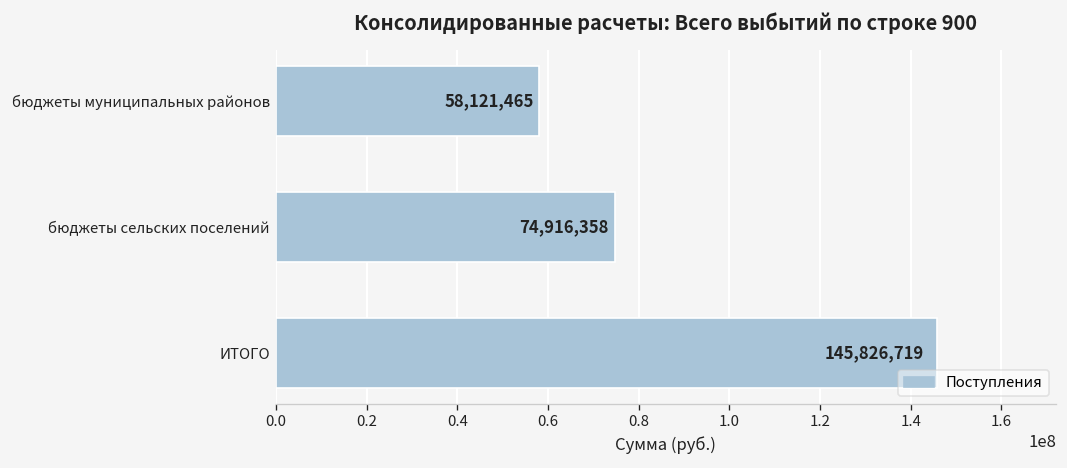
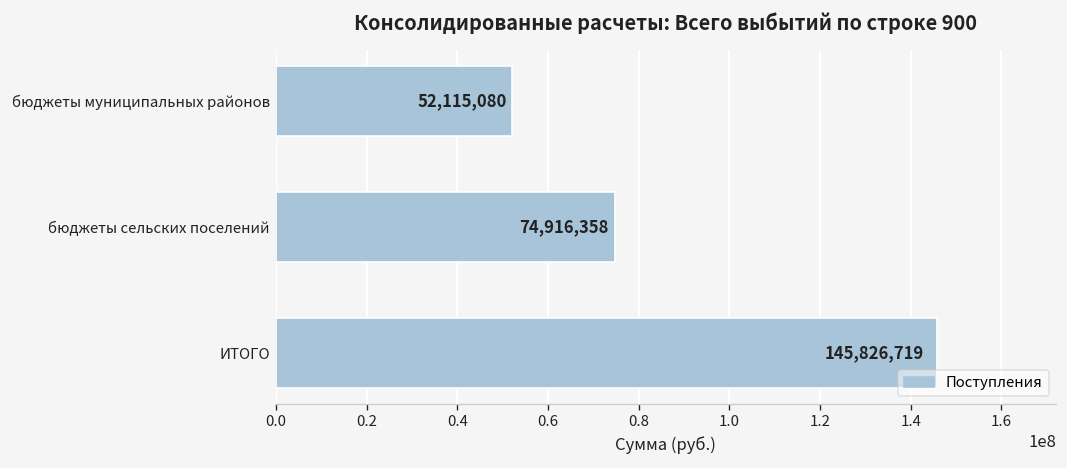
  {
-   "бюджеты муниципальных районов": "58,121,465",
+   "бюджеты муниципальных районов": "52,115,080",
    "бюджеты сельских поселений": "74,916,358",
    "ИТОГО": "145,826,719"
  }
